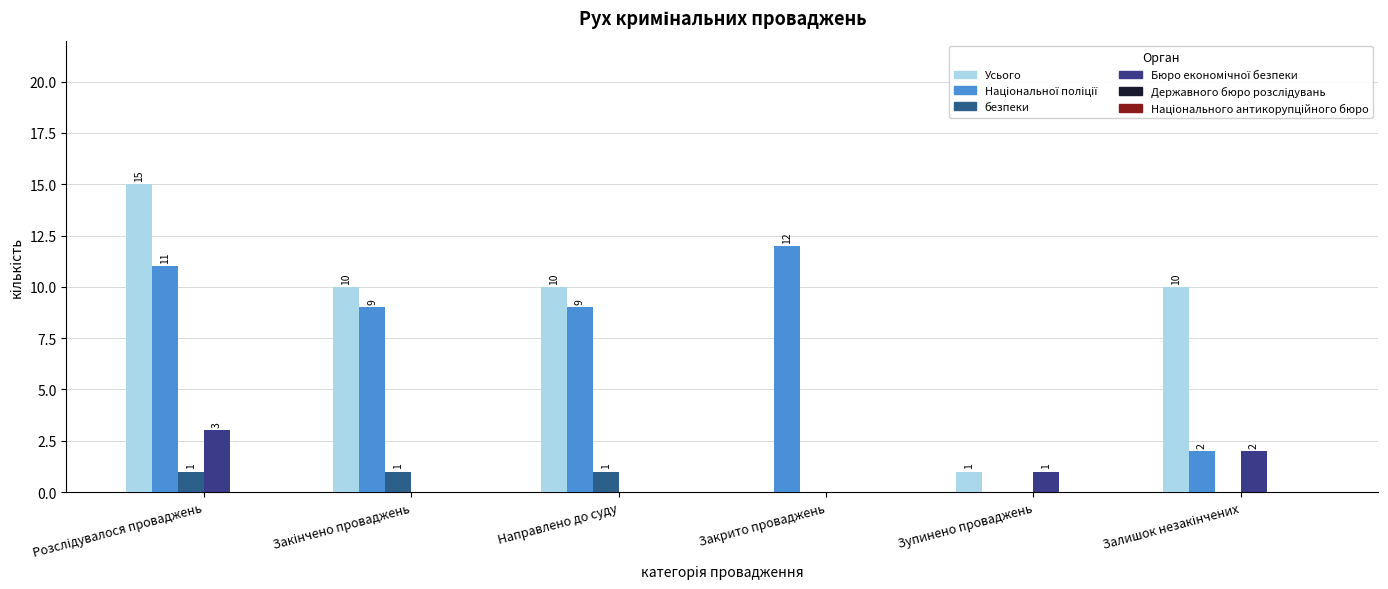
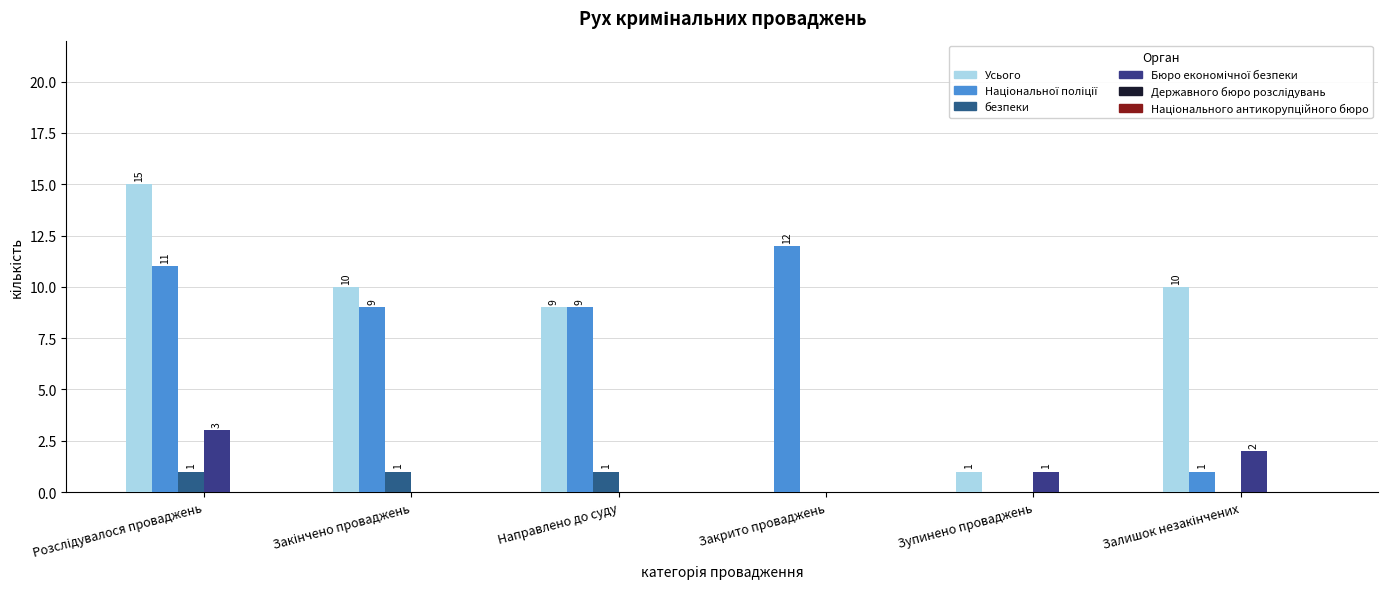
  {
    "Усього": {
      "Розслідувалося проваджень": 15,
      "Закінчено проваджень": 10,
-     "Направлено до суду": 10,
+     "Направлено до суду": 9,
      "Зупинено проваджень": 1,
      "Залишок незакінчених": 10
    },
    "Національної поліції": {
      "Розслідувалося проваджень": 11,
      "Закінчено проваджень": 9,
      "Направлено до суду": 9,
      "Закрито проваджень": 12,
-     "Залишок незакінчених": 2
+     "Залишок незакінчених": 1
    },
    "Державного бюро розслідувань": {
      "Розслідувалося проваджень": 0.0,
      "Закінчено проваджень": 0.0,
      "Направлено до суду": 0.0,
      "Закрито проваджень": 0.0,
      "Зупинено проваджень": 0.0,
      "Залишок незакінчених": 0.0
    },
    "Національного антикорупційного бюро": {
      "Розслідувалося проваджень": 0.0,
      "Закінчено проваджень": 0.0,
      "Направлено до суду": 0.0,
      "Закрито проваджень": 0.0,
      "Зупинено проваджень": 0.0,
      "Залишок незакінчених": 0.0
    }
  }
